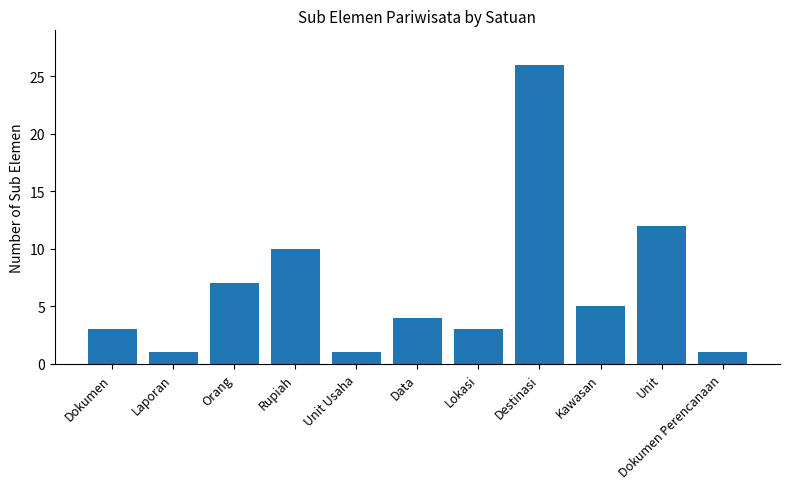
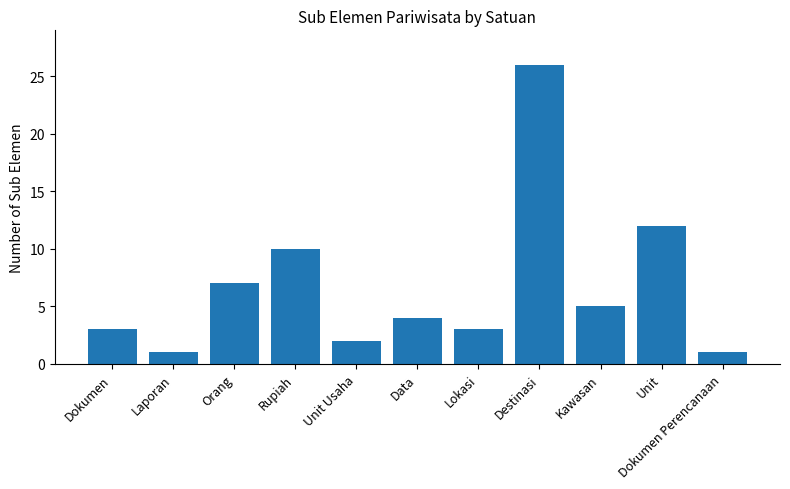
  {
    "Dokumen": 3,
    "Laporan": 1,
    "Orang": 7,
    "Rupiah": 10,
-   "Unit Usaha": 1,
+   "Unit Usaha": 2,
    "Data": 4,
    "Lokasi": 3,
    "Destinasi": 26,
    "Kawasan": 5,
    "Unit": 12,
    "Dokumen Perencanaan": 1
  }
